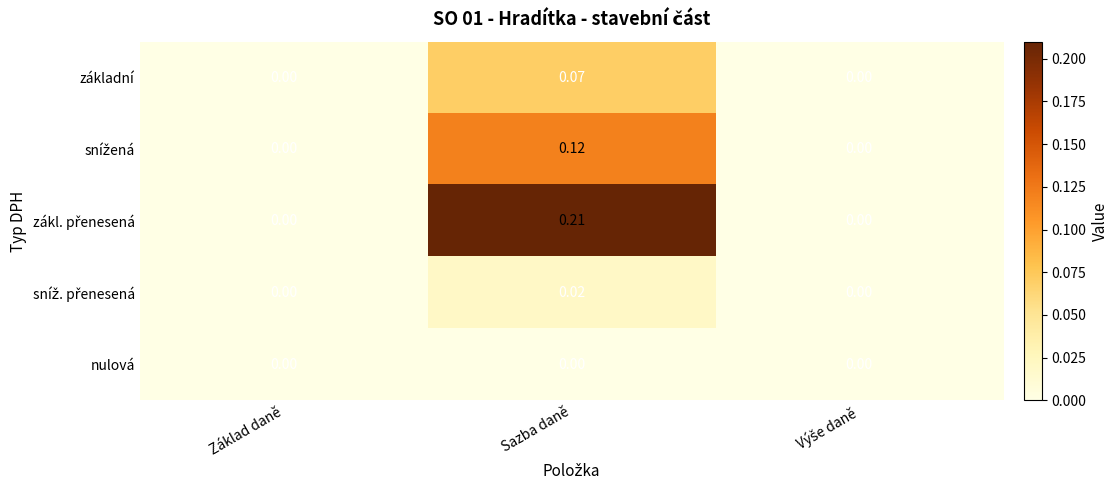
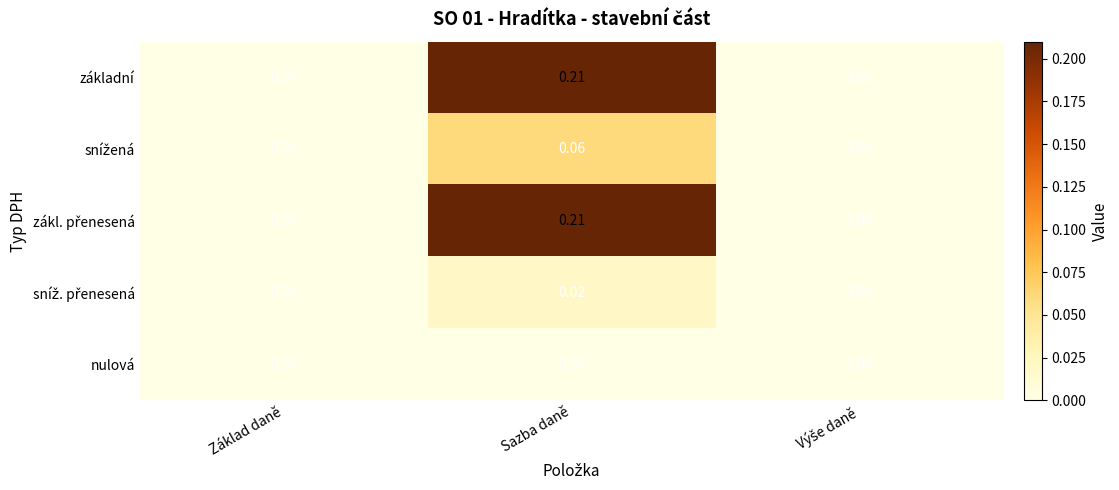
  {
    "základní": {
-     "Sazba daně": 0.07
+     "Sazba daně": 0.21
    },
    "snížená": {
-     "Sazba daně": 0.12
+     "Sazba daně": 0.06
    },
    "zákl. přenesená": {
      "Sazba daně": 0.21
    },
    "sníž. přenesená": {
      "Sazba daně": 0.02
    }
  }
